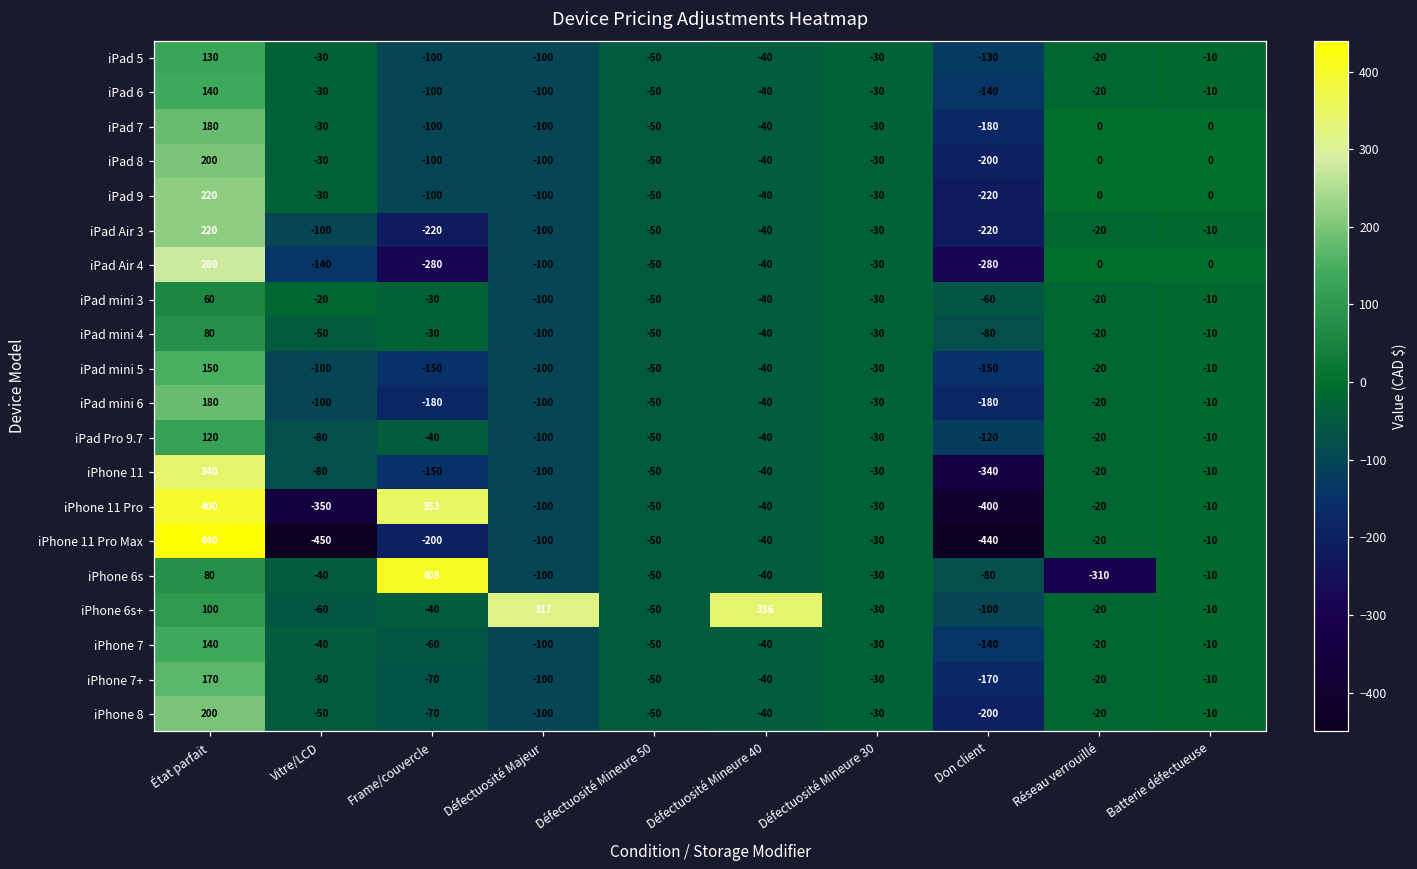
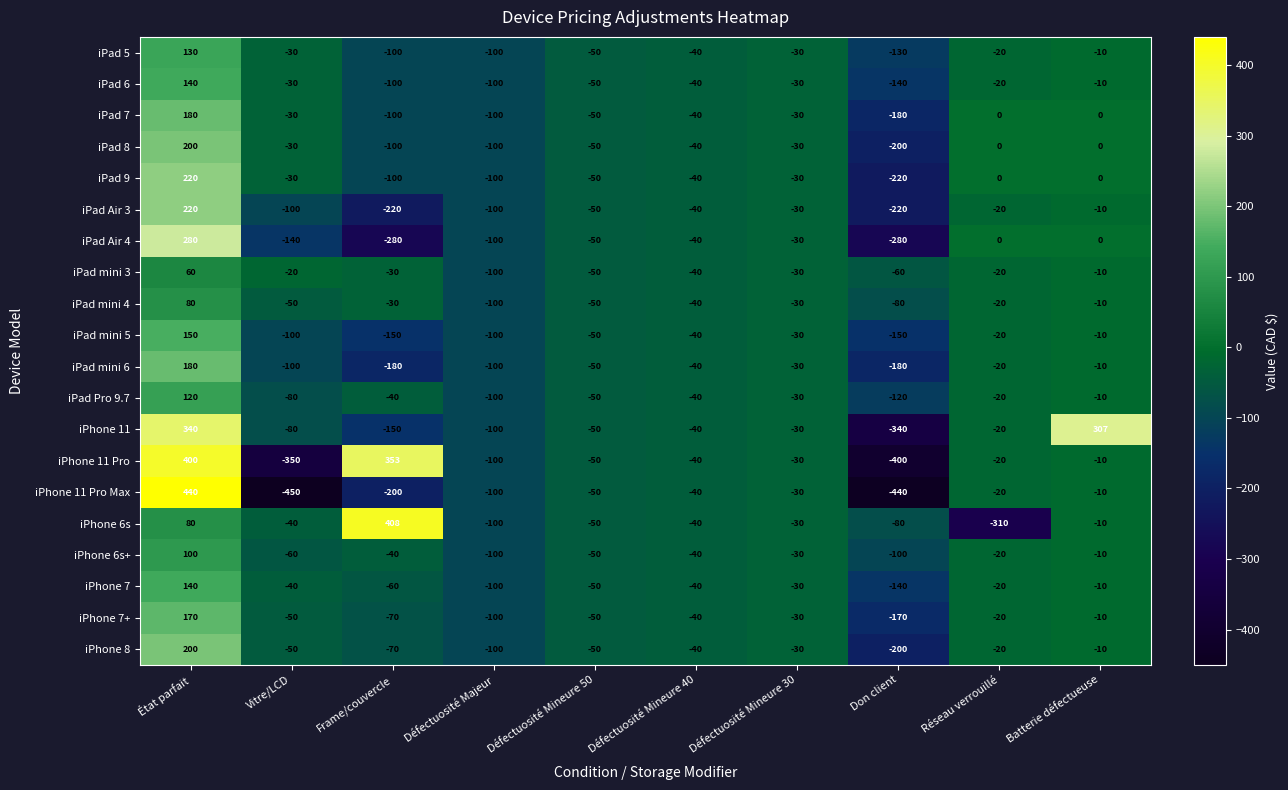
  {
    "iPad 5": {
      "État parfait": 130,
      "Vitre/LCD": -30,
      "Frame/couvercle": -100,
      "Défectuosité Majeur": -100,
      "Défectuosité Mineure 50": -50,
      "Défectuosité Mineure 40": -40,
      "Défectuosité Mineure 30": -30,
      "Don client": -130,
      "Réseau verrouillé": -20,
      "Batterie défectueuse": -10
    },
    "iPad 6": {
      "État parfait": 140,
      "Vitre/LCD": -30,
      "Frame/couvercle": -100,
      "Défectuosité Majeur": -100,
      "Défectuosité Mineure 50": -50,
      "Défectuosité Mineure 40": -40,
      "Défectuosité Mineure 30": -30,
      "Don client": -140,
      "Réseau verrouillé": -20,
      "Batterie défectueuse": -10
    },
    "iPad 7": {
      "État parfait": 180,
      "Vitre/LCD": -30,
      "Frame/couvercle": -100,
      "Défectuosité Majeur": -100,
      "Défectuosité Mineure 50": -50,
      "Défectuosité Mineure 40": -40,
      "Défectuosité Mineure 30": -30,
      "Don client": -180,
      "Réseau verrouillé": 0,
      "Batterie défectueuse": 0
    },
    "iPad 8": {
      "État parfait": 200,
      "Vitre/LCD": -30,
      "Frame/couvercle": -100,
      "Défectuosité Majeur": -100,
      "Défectuosité Mineure 50": -50,
      "Défectuosité Mineure 40": -40,
      "Défectuosité Mineure 30": -30,
      "Don client": -200,
      "Réseau verrouillé": 0,
      "Batterie défectueuse": 0
    },
    "iPad 9": {
      "État parfait": 220,
      "Vitre/LCD": -30,
      "Frame/couvercle": -100,
      "Défectuosité Majeur": -100,
      "Défectuosité Mineure 50": -50,
      "Défectuosité Mineure 40": -40,
      "Défectuosité Mineure 30": -30,
      "Don client": -220,
      "Réseau verrouillé": 0,
      "Batterie défectueuse": 0
    },
    "iPad Air 3": {
      "État parfait": 220,
      "Vitre/LCD": -100,
      "Frame/couvercle": -220,
      "Défectuosité Majeur": -100,
      "Défectuosité Mineure 50": -50,
      "Défectuosité Mineure 40": -40,
      "Défectuosité Mineure 30": -30,
      "Don client": -220,
      "Réseau verrouillé": -20,
      "Batterie défectueuse": -10
    },
    "iPad Air 4": {
      "État parfait": 280,
      "Vitre/LCD": -140,
      "Frame/couvercle": -280,
      "Défectuosité Majeur": -100,
      "Défectuosité Mineure 50": -50,
      "Défectuosité Mineure 40": -40,
      "Défectuosité Mineure 30": -30,
      "Don client": -280,
      "Réseau verrouillé": 0,
      "Batterie défectueuse": 0
    },
    "iPad mini 3": {
      "État parfait": 60,
      "Vitre/LCD": -20,
      "Frame/couvercle": -30,
      "Défectuosité Majeur": -100,
      "Défectuosité Mineure 50": -50,
      "Défectuosité Mineure 40": -40,
      "Défectuosité Mineure 30": -30,
      "Don client": -60,
      "Réseau verrouillé": -20,
      "Batterie défectueuse": -10
    },
    "iPad mini 4": {
      "État parfait": 80,
      "Vitre/LCD": -50,
      "Frame/couvercle": -30,
      "Défectuosité Majeur": -100,
      "Défectuosité Mineure 50": -50,
      "Défectuosité Mineure 40": -40,
      "Défectuosité Mineure 30": -30,
      "Don client": -80,
      "Réseau verrouillé": -20,
      "Batterie défectueuse": -10
    },
    "iPad mini 5": {
      "État parfait": 150,
      "Vitre/LCD": -100,
      "Frame/couvercle": -150,
      "Défectuosité Majeur": -100,
      "Défectuosité Mineure 50": -50,
      "Défectuosité Mineure 40": -40,
      "Défectuosité Mineure 30": -30,
      "Don client": -150,
      "Réseau verrouillé": -20,
      "Batterie défectueuse": -10
    },
    "iPad mini 6": {
      "État parfait": 180,
      "Vitre/LCD": -100,
      "Frame/couvercle": -180,
      "Défectuosité Majeur": -100,
      "Défectuosité Mineure 50": -50,
      "Défectuosité Mineure 40": -40,
      "Défectuosité Mineure 30": -30,
      "Don client": -180,
      "Réseau verrouillé": -20,
      "Batterie défectueuse": -10
    },
    "iPad Pro 9.7": {
      "État parfait": 120,
      "Vitre/LCD": -80,
      "Frame/couvercle": -40,
      "Défectuosité Majeur": -100,
      "Défectuosité Mineure 50": -50,
      "Défectuosité Mineure 40": -40,
      "Défectuosité Mineure 30": -30,
      "Don client": -120,
      "Réseau verrouillé": -20,
      "Batterie défectueuse": -10
    },
    "iPhone 11": {
      "État parfait": 340,
      "Vitre/LCD": -80,
      "Frame/couvercle": -150,
      "Défectuosité Majeur": -100,
      "Défectuosité Mineure 50": -50,
      "Défectuosité Mineure 40": -40,
      "Défectuosité Mineure 30": -30,
      "Don client": -340,
      "Réseau verrouillé": -20,
-     "Batterie défectueuse": -10
+     "Batterie défectueuse": 307
    },
    "iPhone 11 Pro": {
      "État parfait": 400,
      "Vitre/LCD": -350,
      "Frame/couvercle": 353,
      "Défectuosité Majeur": -100,
      "Défectuosité Mineure 50": -50,
      "Défectuosité Mineure 40": -40,
      "Défectuosité Mineure 30": -30,
      "Don client": -400,
      "Réseau verrouillé": -20,
      "Batterie défectueuse": -10
    },
    "iPhone 11 Pro Max": {
      "État parfait": 440,
      "Vitre/LCD": -450,
      "Frame/couvercle": -200,
      "Défectuosité Majeur": -100,
      "Défectuosité Mineure 50": -50,
      "Défectuosité Mineure 40": -40,
      "Défectuosité Mineure 30": -30,
      "Don client": -440,
      "Réseau verrouillé": -20,
      "Batterie défectueuse": -10
    },
    "iPhone 6s": {
      "État parfait": 80,
      "Vitre/LCD": -40,
      "Frame/couvercle": 408,
      "Défectuosité Majeur": -100,
      "Défectuosité Mineure 50": -50,
      "Défectuosité Mineure 40": -40,
      "Défectuosité Mineure 30": -30,
      "Don client": -80,
      "Réseau verrouillé": -310,
      "Batterie défectueuse": -10
    },
    "iPhone 6s+": {
      "État parfait": 100,
      "Vitre/LCD": -60,
      "Frame/couvercle": -40,
-     "Défectuosité Majeur": 317,
+     "Défectuosité Majeur": -100,
      "Défectuosité Mineure 50": -50,
-     "Défectuosité Mineure 40": 336,
+     "Défectuosité Mineure 40": -40,
      "Défectuosité Mineure 30": -30,
      "Don client": -100,
      "Réseau verrouillé": -20,
      "Batterie défectueuse": -10
    },
    "iPhone 7": {
      "État parfait": 140,
      "Vitre/LCD": -40,
      "Frame/couvercle": -60,
      "Défectuosité Majeur": -100,
      "Défectuosité Mineure 50": -50,
      "Défectuosité Mineure 40": -40,
      "Défectuosité Mineure 30": -30,
      "Don client": -140,
      "Réseau verrouillé": -20,
      "Batterie défectueuse": -10
    },
    "iPhone 7+": {
      "État parfait": 170,
      "Vitre/LCD": -50,
      "Frame/couvercle": -70,
      "Défectuosité Majeur": -100,
      "Défectuosité Mineure 50": -50,
      "Défectuosité Mineure 40": -40,
      "Défectuosité Mineure 30": -30,
      "Don client": -170,
      "Réseau verrouillé": -20,
      "Batterie défectueuse": -10
    },
    "iPhone 8": {
      "État parfait": 200,
      "Vitre/LCD": -50,
      "Frame/couvercle": -70,
      "Défectuosité Majeur": -100,
      "Défectuosité Mineure 50": -50,
      "Défectuosité Mineure 40": -40,
      "Défectuosité Mineure 30": -30,
      "Don client": -200,
      "Réseau verrouillé": -20,
      "Batterie défectueuse": -10
    }
  }
